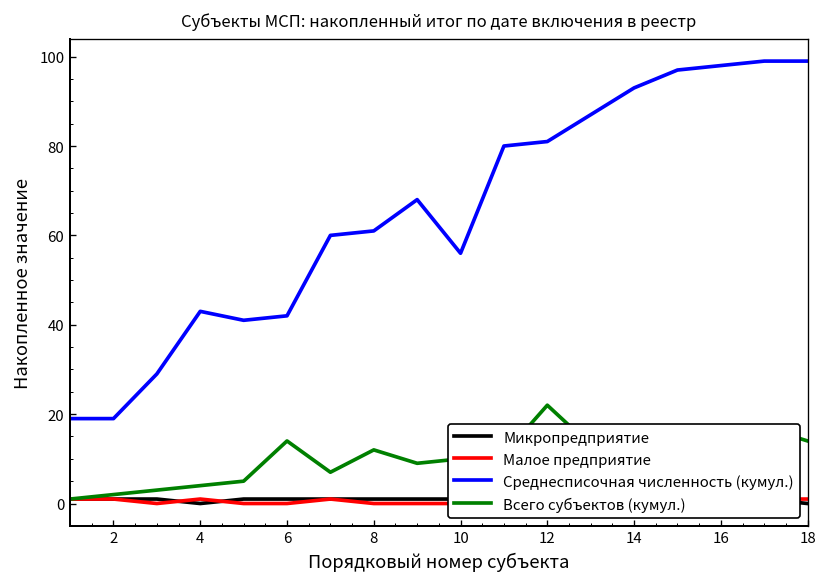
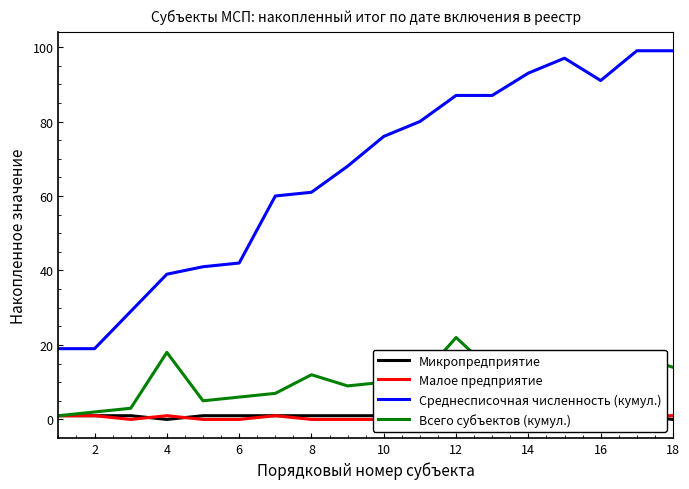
  {
    "Микропредприятие": {
      "4": 0,
      "6": 1,
      "8": 1,
      "18": 0
    },
    "Малое предприятие": {
      "4": 1,
      "6": 0,
      "8": 0,
      "18": 1
    },
    "Среднесписочная численность (кумул.)": {
      "2": 19,
-     "4": 43,
+     "4": 39,
      "6": 42,
      "8": 61,
-     "10": 56,
-     "12": 81,
+     "10": 76,
+     "12": 87,
      "14": 93,
-     "16": 98,
+     "16": 91,
      "18": 99
    },
    "Всего субъектов (кумул.)": {
      "2": 2,
-     "4": 4,
-     "6": 14,
+     "4": 18,
+     "6": 6,
      "8": 12,
      "12": 22,
      "18": 14
    }
  }
